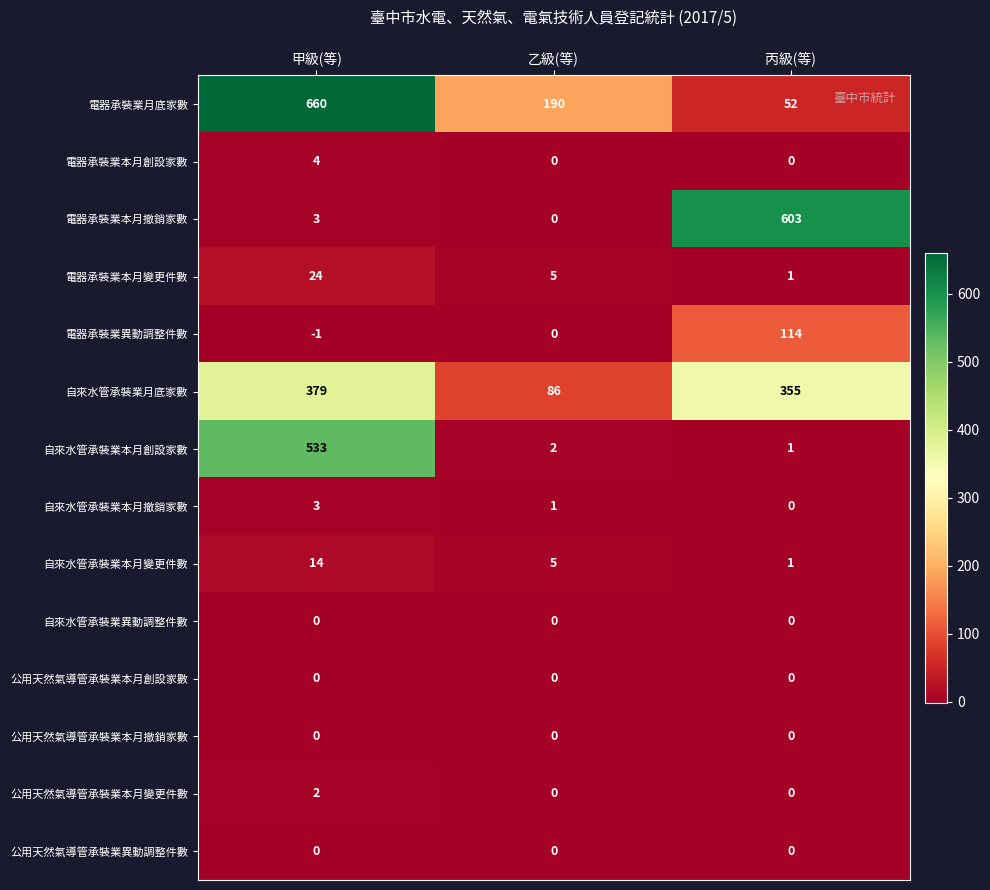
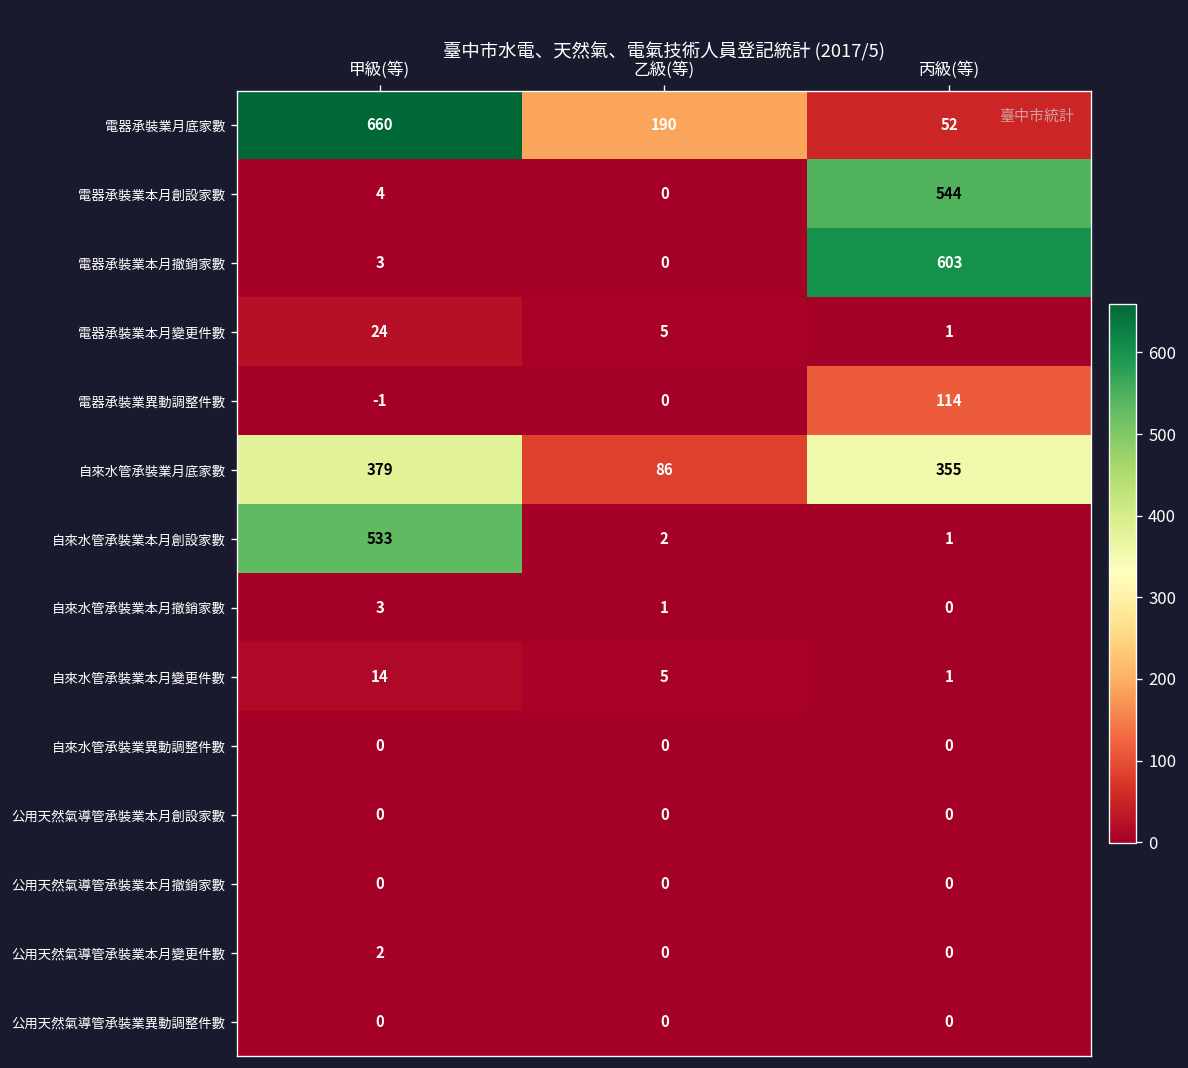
  {
    "電器承裝業月底家數": {
      "甲級(等)": 660,
      "乙級(等)": 190
    },
    "電器承裝業本月創設家數": {
      "甲級(等)": 4,
      "乙級(等)": 0,
-     "丙級(等)": 0
+     "丙級(等)": 544
    },
    "電器承裝業本月撤銷家數": {
      "甲級(等)": 3,
      "乙級(等)": 0,
      "丙級(等)": 603
    },
    "電器承裝業本月變更件數": {
      "甲級(等)": 24,
      "乙級(等)": 5,
      "丙級(等)": 1
    },
    "電器承裝業異動調整件數": {
      "甲級(等)": -1,
      "乙級(等)": 0,
      "丙級(等)": 114
    },
    "自來水管承裝業月底家數": {
      "甲級(等)": 379,
      "乙級(等)": 86,
      "丙級(等)": 355
    },
    "自來水管承裝業本月創設家數": {
      "甲級(等)": 533,
      "乙級(等)": 2,
      "丙級(等)": 1
    },
    "自來水管承裝業本月撤銷家數": {
      "甲級(等)": 3,
      "乙級(等)": 1,
      "丙級(等)": 0
    },
    "自來水管承裝業本月變更件數": {
      "甲級(等)": 14,
      "乙級(等)": 5,
      "丙級(等)": 1
    },
    "自來水管承裝業異動調整件數": {
      "甲級(等)": 0,
      "乙級(等)": 0,
      "丙級(等)": 0
    },
    "公用天然氣導管承裝業本月創設家數": {
      "甲級(等)": 0,
      "乙級(等)": 0,
      "丙級(等)": 0
    },
    "公用天然氣導管承裝業本月撤銷家數": {
      "甲級(等)": 0,
      "乙級(等)": 0,
      "丙級(等)": 0
    },
    "公用天然氣導管承裝業本月變更件數": {
      "甲級(等)": 2,
      "乙級(等)": 0,
      "丙級(等)": 0
    },
    "公用天然氣導管承裝業異動調整件數": {
      "甲級(等)": 0,
      "乙級(等)": 0,
      "丙級(等)": 0
    }
  }
